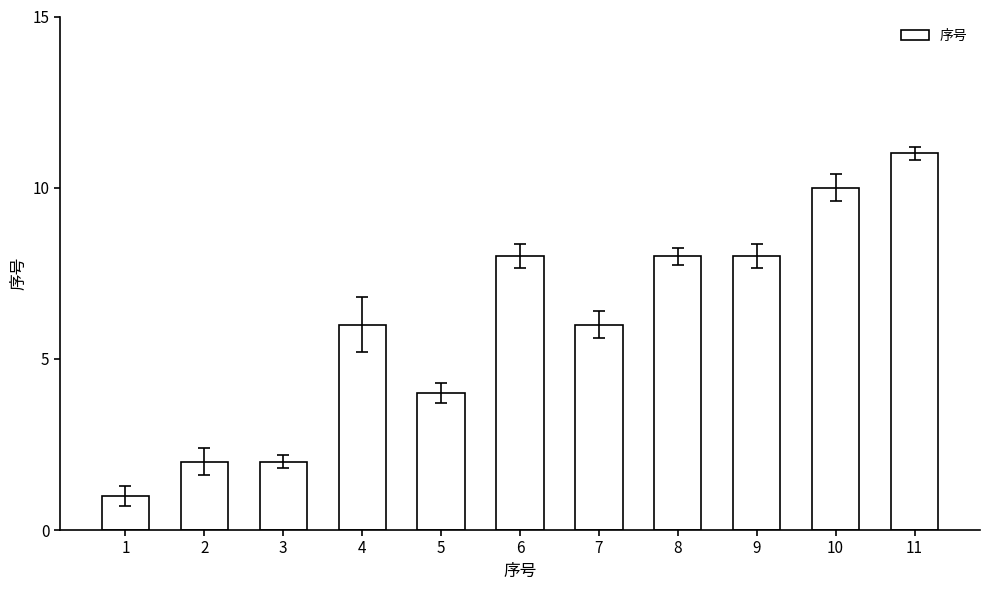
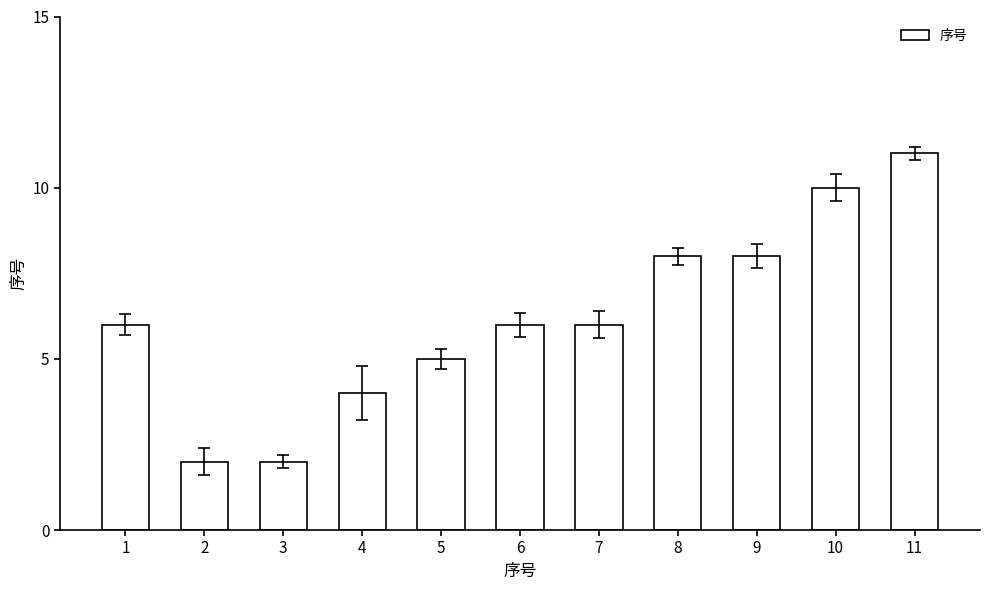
  {
    "序号": {
-     "1": 1,
+     "1": 6,
      "2": 2,
      "3": 2,
-     "4": 6,
-     "5": 4,
-     "6": 8,
+     "4": 4,
+     "5": 5,
+     "6": 6,
      "7": 6,
      "8": 8,
      "9": 8,
      "10": 10,
      "11": 11
    }
  }
